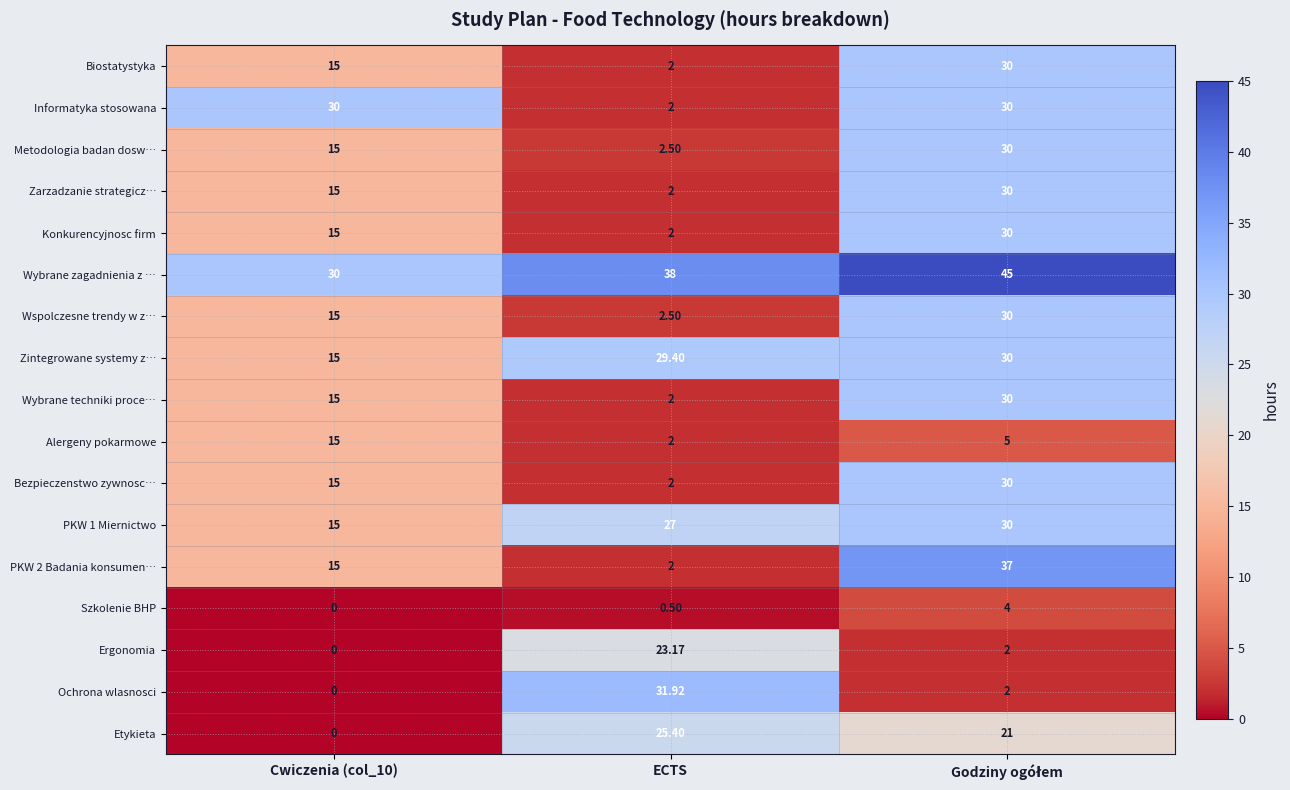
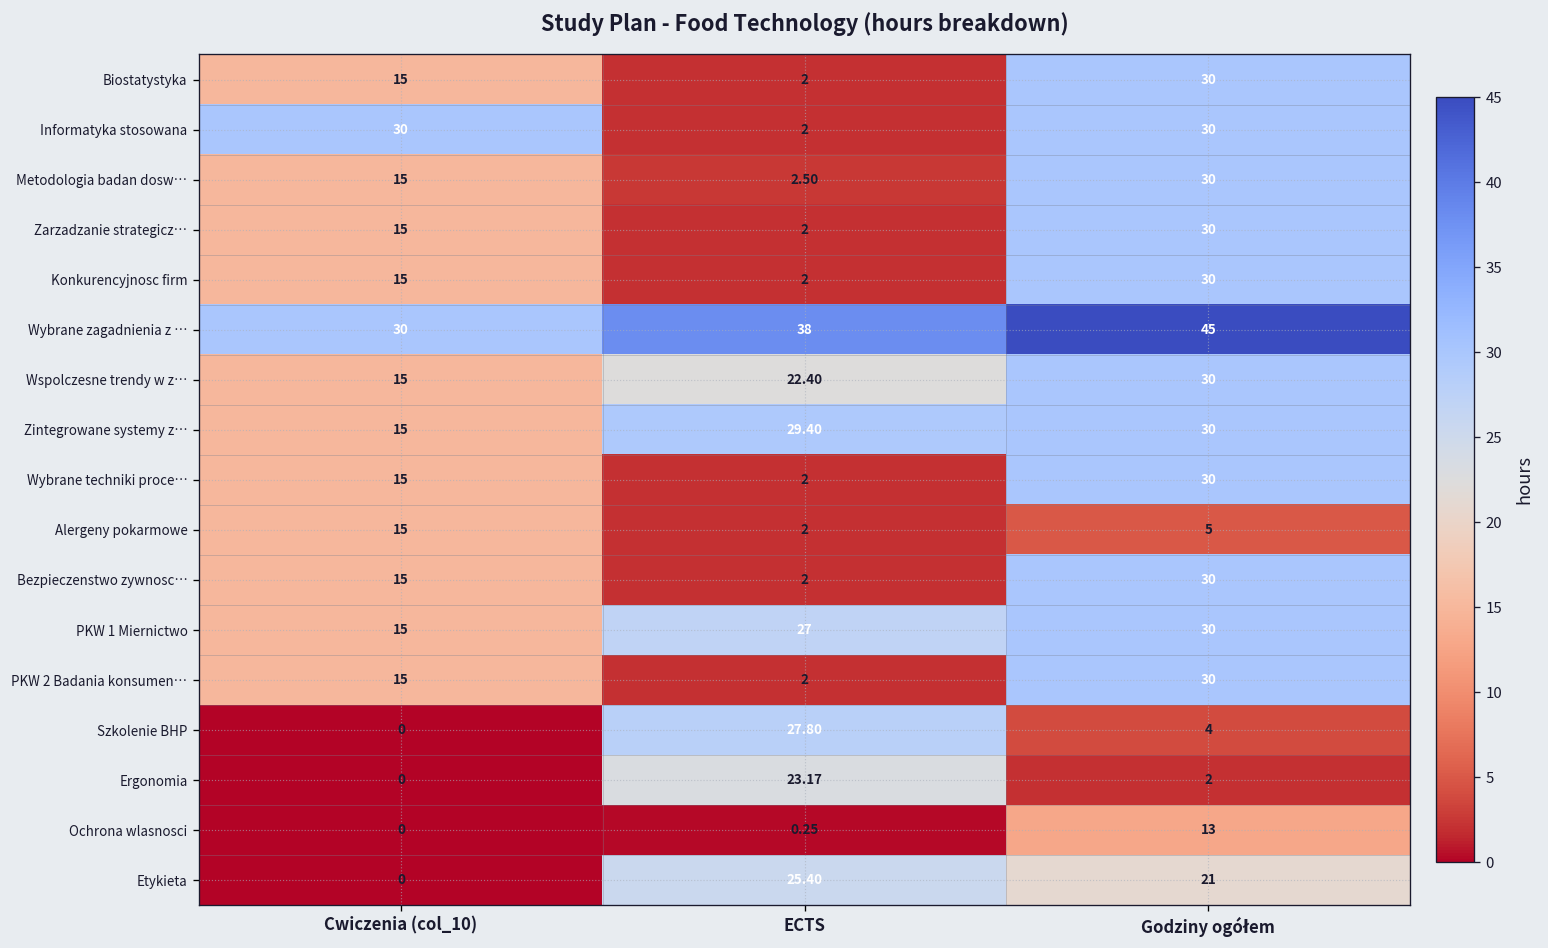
  {
    "Biostatystyka": {
      "Cwiczenia (col_10)": 15,
      "ECTS": 2,
      "Godziny ogółem": 30
    },
    "Informatyka stosowana": {
      "Cwiczenia (col_10)": 30,
      "ECTS": 2,
      "Godziny ogółem": 30
    },
    "Metodologia badan dosw…": {
      "Cwiczenia (col_10)": 15,
      "ECTS": 2.50,
      "Godziny ogółem": 30
    },
    "Zarzadzanie strategicz…": {
      "Cwiczenia (col_10)": 15,
      "ECTS": 2,
      "Godziny ogółem": 30
    },
    "Konkurencyjnosc firm": {
      "Cwiczenia (col_10)": 15,
      "ECTS": 2,
      "Godziny ogółem": 30
    },
    "Wybrane zagadnienia z …": {
      "Cwiczenia (col_10)": 30,
      "ECTS": 38,
      "Godziny ogółem": 45
    },
    "Wspolczesne trendy w z…": {
      "Cwiczenia (col_10)": 15,
-     "ECTS": 2.50,
+     "ECTS": 22.40,
      "Godziny ogółem": 30
    },
    "Zintegrowane systemy z…": {
      "Cwiczenia (col_10)": 15,
      "ECTS": 29.40,
      "Godziny ogółem": 30
    },
    "Wybrane techniki proce…": {
      "Cwiczenia (col_10)": 15,
      "ECTS": 2,
      "Godziny ogółem": 30
    },
    "Alergeny pokarmowe": {
      "Cwiczenia (col_10)": 15,
      "ECTS": 2,
      "Godziny ogółem": 5
    },
    "Bezpieczenstwo zywnosc…": {
      "Cwiczenia (col_10)": 15,
      "ECTS": 2,
      "Godziny ogółem": 30
    },
    "PKW 1 Miernictwo": {
      "Cwiczenia (col_10)": 15,
      "ECTS": 27,
      "Godziny ogółem": 30
    },
    "PKW 2 Badania konsumen…": {
      "Cwiczenia (col_10)": 15,
      "ECTS": 2,
-     "Godziny ogółem": 37
+     "Godziny ogółem": 30
    },
    "Szkolenie BHP": {
      "Cwiczenia (col_10)": 0,
-     "ECTS": 0.50,
+     "ECTS": 27.80,
      "Godziny ogółem": 4
    },
    "Ergonomia": {
      "Cwiczenia (col_10)": 0,
      "ECTS": 23.17,
      "Godziny ogółem": 2
    },
    "Ochrona wlasnosci": {
      "Cwiczenia (col_10)": 0,
-     "ECTS": 31.92,
-     "Godziny ogółem": 2
+     "ECTS": 0.25,
+     "Godziny ogółem": 13
    },
    "Etykieta": {
      "Cwiczenia (col_10)": 0,
      "ECTS": 25.40,
      "Godziny ogółem": 21
    }
  }
